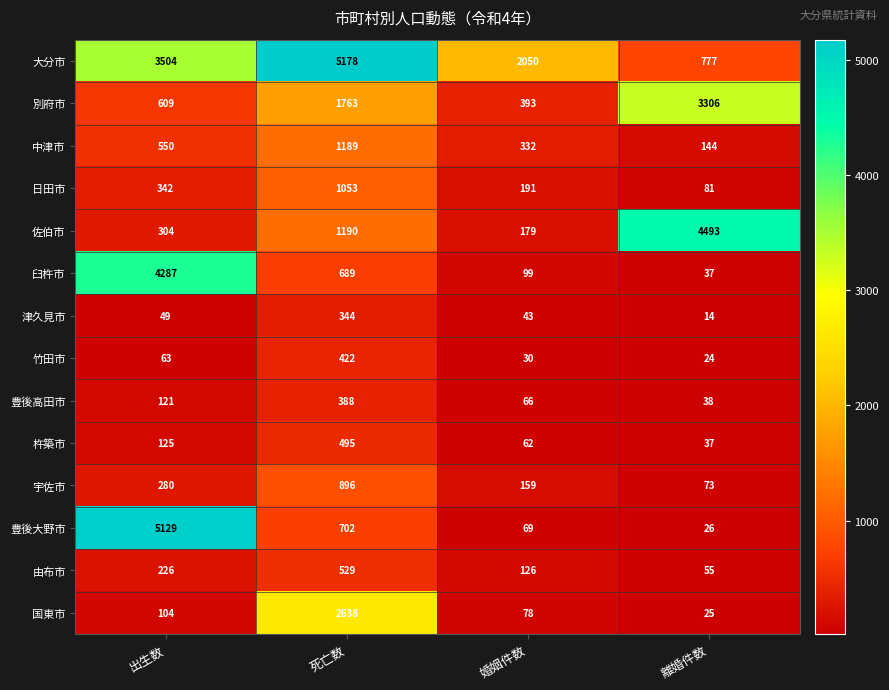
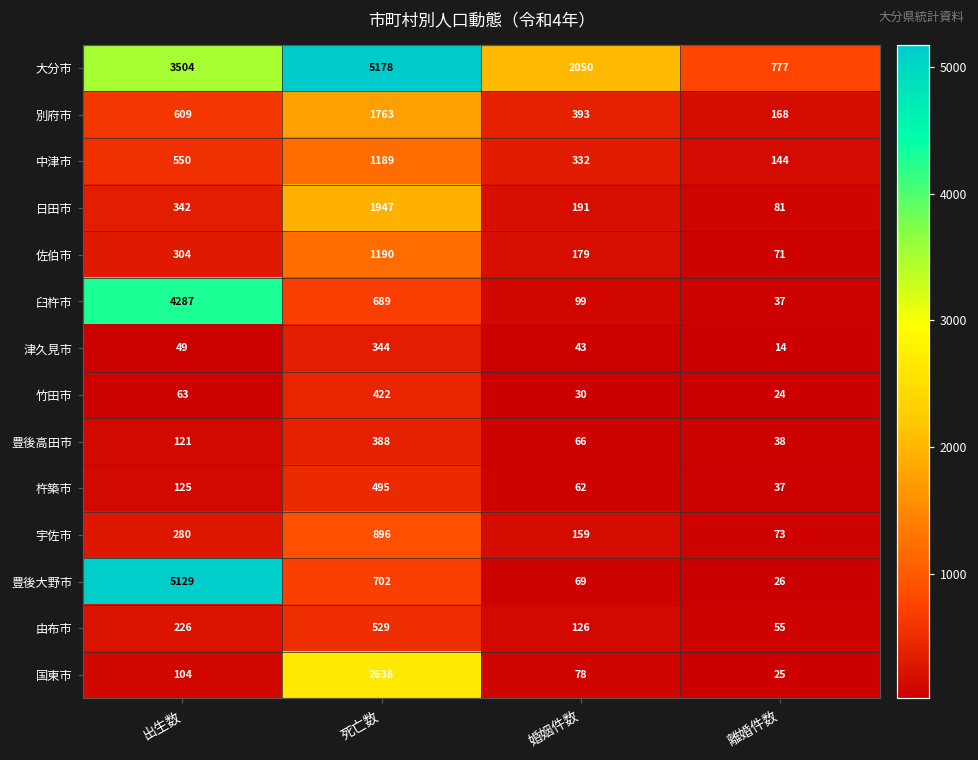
  {
    "大分市": {
      "出生数": 3504,
      "死亡数": 5178,
      "婚姻件数": 2050,
      "離婚件数": 777
    },
    "別府市": {
      "出生数": 609,
      "死亡数": 1763,
      "婚姻件数": 393,
-     "離婚件数": 3306
+     "離婚件数": 168
    },
    "中津市": {
      "出生数": 550,
      "死亡数": 1189,
      "婚姻件数": 332,
      "離婚件数": 144
    },
    "日田市": {
      "出生数": 342,
-     "死亡数": 1053,
+     "死亡数": 1947,
      "婚姻件数": 191,
      "離婚件数": 81
    },
    "佐伯市": {
      "出生数": 304,
      "死亡数": 1190,
      "婚姻件数": 179,
-     "離婚件数": 4493
+     "離婚件数": 71
    },
    "臼杵市": {
      "出生数": 4287,
      "死亡数": 689,
      "婚姻件数": 99,
      "離婚件数": 37
    },
    "津久見市": {
      "出生数": 49,
      "死亡数": 344,
      "婚姻件数": 43,
      "離婚件数": 14
    },
    "竹田市": {
      "出生数": 63,
      "死亡数": 422,
      "婚姻件数": 30,
      "離婚件数": 24
    },
    "豊後高田市": {
      "出生数": 121,
      "死亡数": 388,
      "婚姻件数": 66,
      "離婚件数": 38
    },
    "杵築市": {
      "出生数": 125,
      "死亡数": 495,
      "婚姻件数": 62,
      "離婚件数": 37
    },
    "宇佐市": {
      "出生数": 280,
      "死亡数": 896,
      "婚姻件数": 159,
      "離婚件数": 73
    },
    "豊後大野市": {
      "出生数": 5129,
      "死亡数": 702,
      "婚姻件数": 69,
      "離婚件数": 26
    },
    "由布市": {
      "出生数": 226,
      "死亡数": 529,
      "婚姻件数": 126,
      "離婚件数": 55
    },
    "国東市": {
      "出生数": 104,
      "死亡数": 2638,
      "婚姻件数": 78,
      "離婚件数": 25
    }
  }
